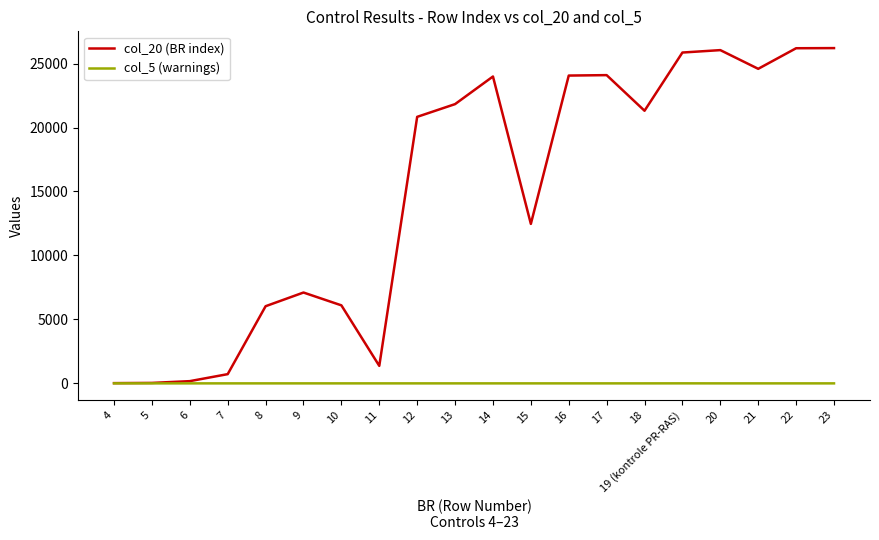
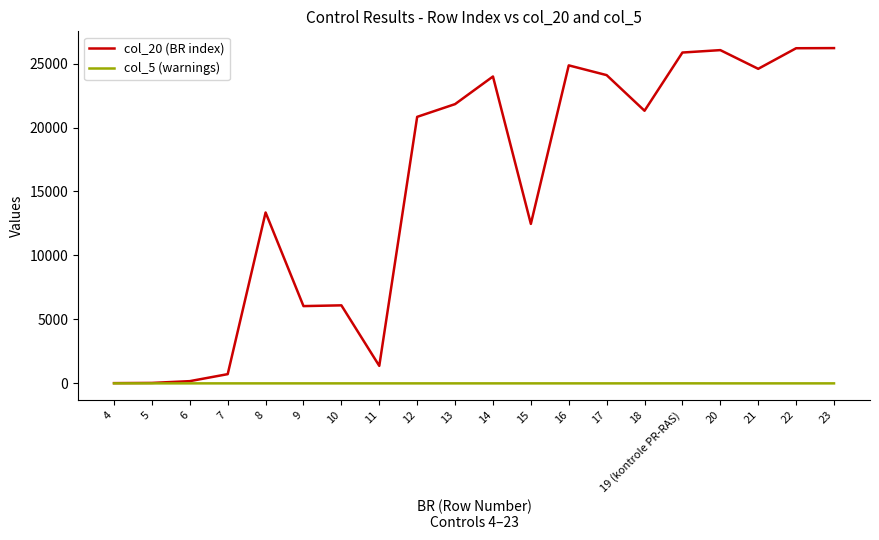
  {
    "col_20 (BR index)": {
      "7": 700,
-     "8": 6000,
-     "9": 7100,
+     "8": 13400,
+     "9": 6000,
      "10": 6100,
      "11": 1400,
      "12": 20800,
      "13": 21800,
      "14": 24000,
      "15": 12500,
-     "16": 24100,
+     "16": 24900,
      "17": 24100,
      "18": 21300,
      "19 (kontrole PR-RAS)": 25900,
      "20": 26000,
      "21": 24600,
      "22": 26200,
      "23": 26200
    },
    "col_5 (warnings)": {
      "7": 0,
      "8": 0,
      "9": 0,
      "10": 0,
      "11": 0,
      "12": 0,
      "13": 0,
      "14": 0,
      "15": 0,
      "16": 0,
      "17": 0,
      "18": 0,
      "19 (kontrole PR-RAS)": 0,
      "20": 0,
      "21": 0,
      "22": 0,
      "23": 0
    }
  }
